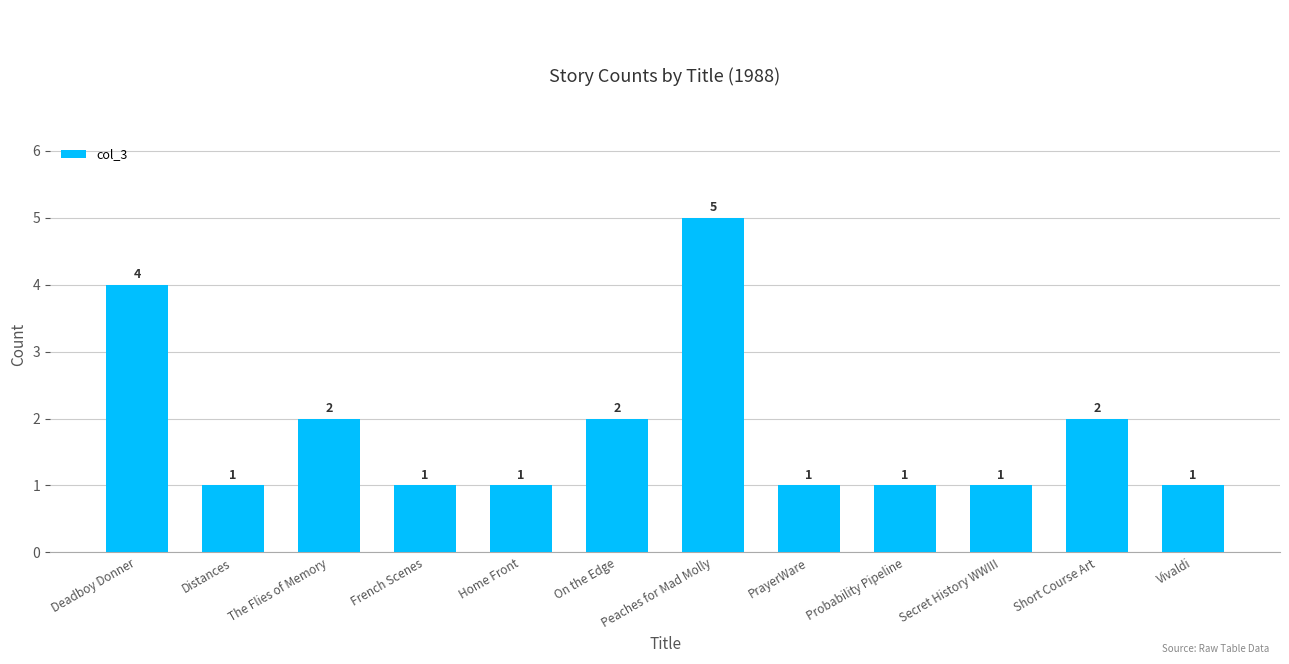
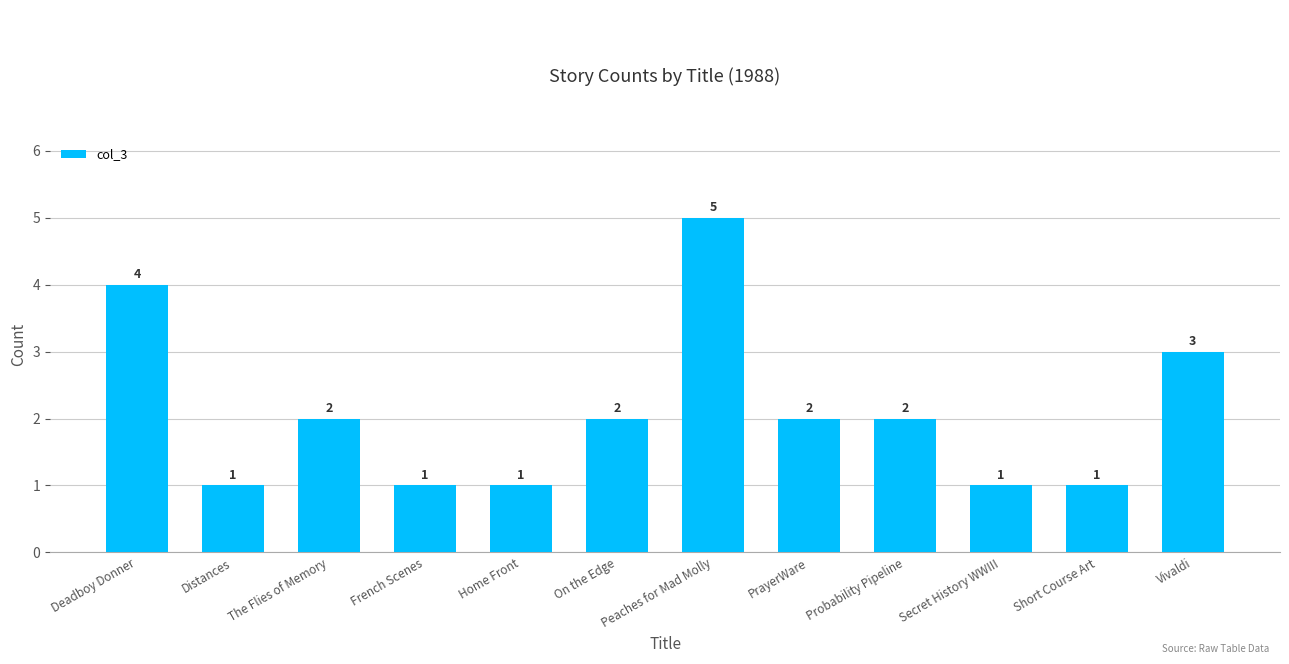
  {
    "Deadboy Donner": 4,
    "Distances": 1,
    "The Flies of Memory": 2,
    "French Scenes": 1,
    "Home Front": 1,
    "On the Edge": 2,
    "Peaches for Mad Molly": 5,
-   "PrayerWare": 1,
-   "Probability Pipeline": 1,
+   "PrayerWare": 2,
+   "Probability Pipeline": 2,
    "Secret History WWIII": 1,
-   "Short Course Art": 2,
-   "Vivaldi": 1
+   "Short Course Art": 1,
+   "Vivaldi": 3
  }
